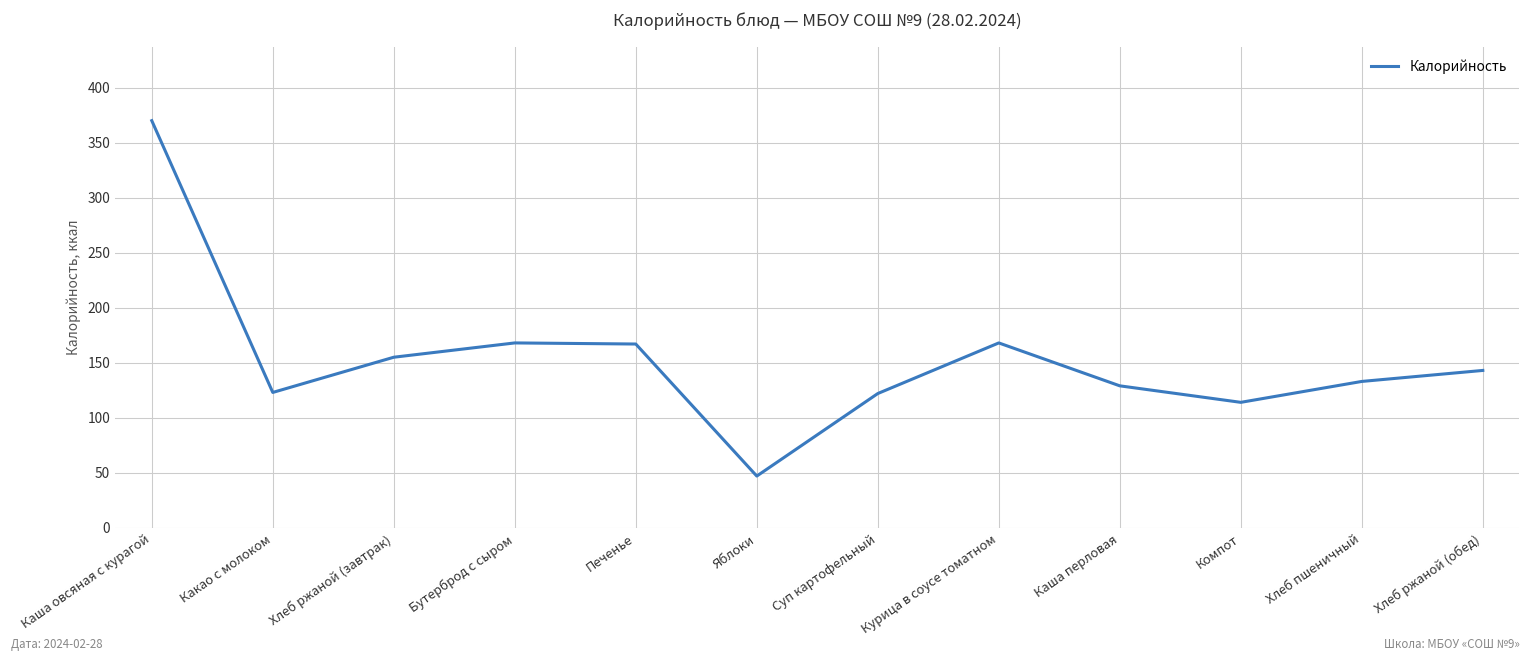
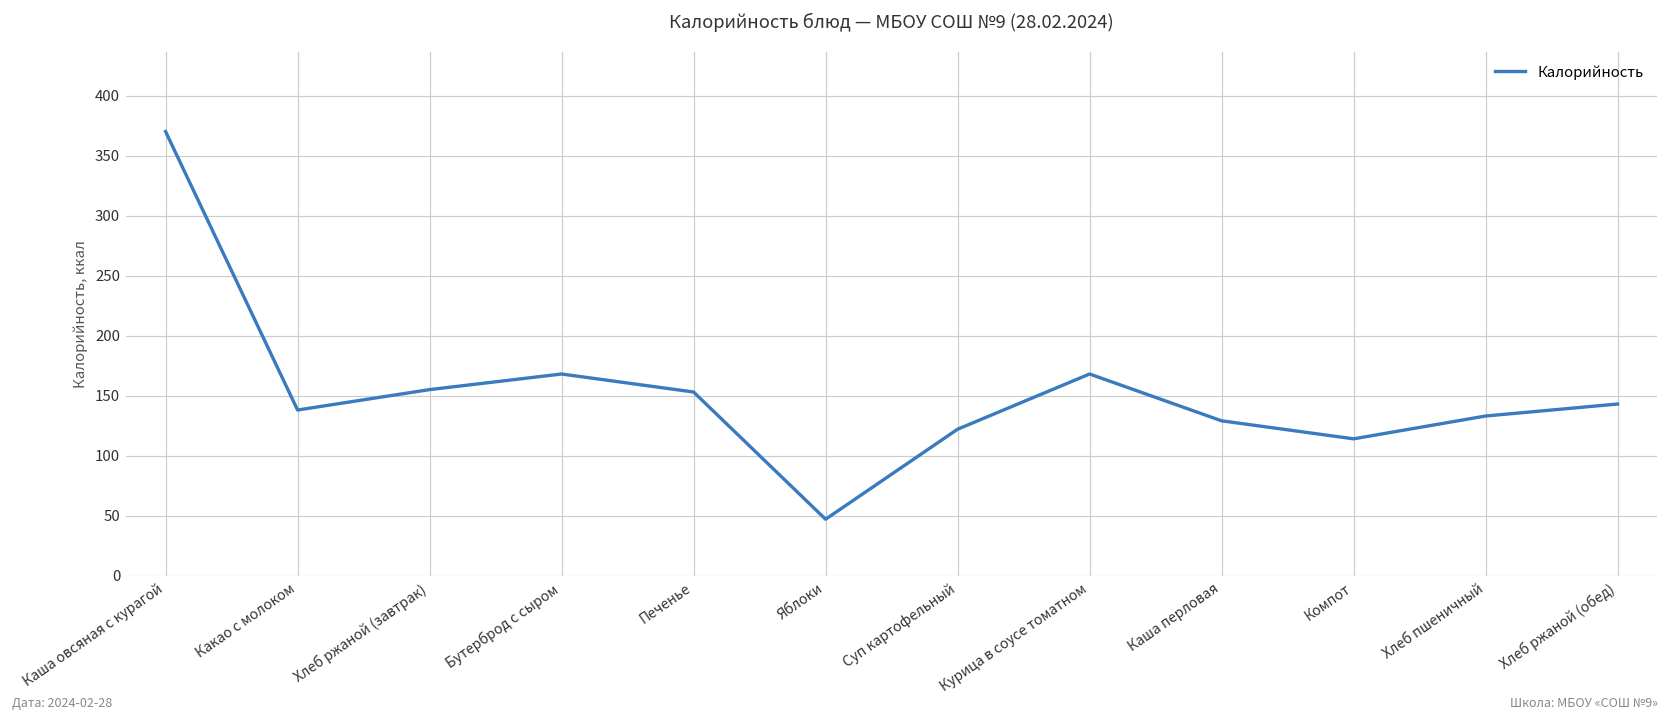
  {
    "Каша овсяная с курагой": 370,
-   "Какао с молоком": 123,
+   "Какао с молоком": 138,
    "Хлеб ржаной (завтрак)": 155,
    "Бутерброд с сыром": 168,
-   "Печенье": 167,
+   "Печенье": 153,
    "Яблоки": 47,
    "Суп картофельный": 122,
    "Курица в соусе томатном": 168,
    "Каша перловая": 129,
    "Компот": 114,
    "Хлеб пшеничный": 133,
    "Хлеб ржаной (обед)": 143
  }
